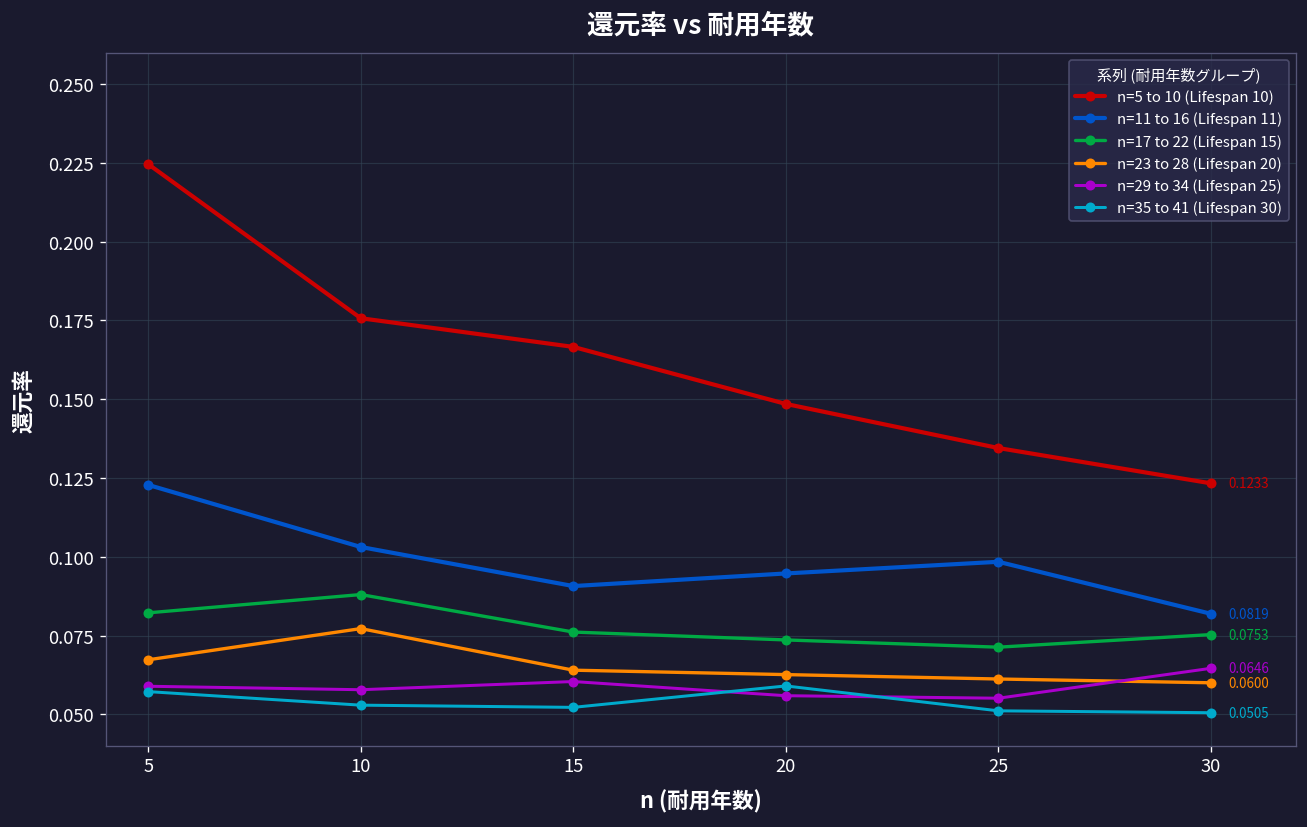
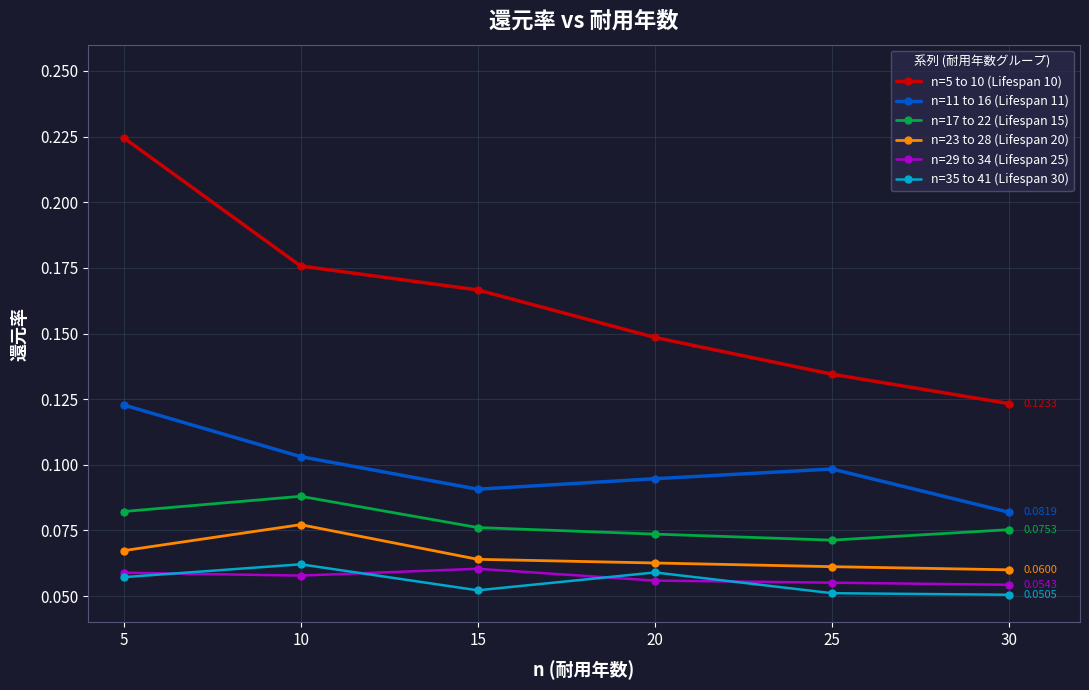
  {
    "n=5 to 10 (Lifespan 10)": {
      "30": 0.1233
    },
    "n=11 to 16 (Lifespan 11)": {
      "30": 0.0819
    },
    "n=17 to 22 (Lifespan 15)": {
      "30": 0.0753
    },
    "n=23 to 28 (Lifespan 20)": {
      "30": 0.0600
    },
    "n=29 to 34 (Lifespan 25)": {
-     "30": 0.0646
+     "30": 0.0543
    },
    "n=35 to 41 (Lifespan 30)": {
      "5": 0.057,
-     "10": 0.053,
+     "10": 0.062,
      "15": 0.052,
      "20": 0.059,
      "25": 0.051
    }
  }
